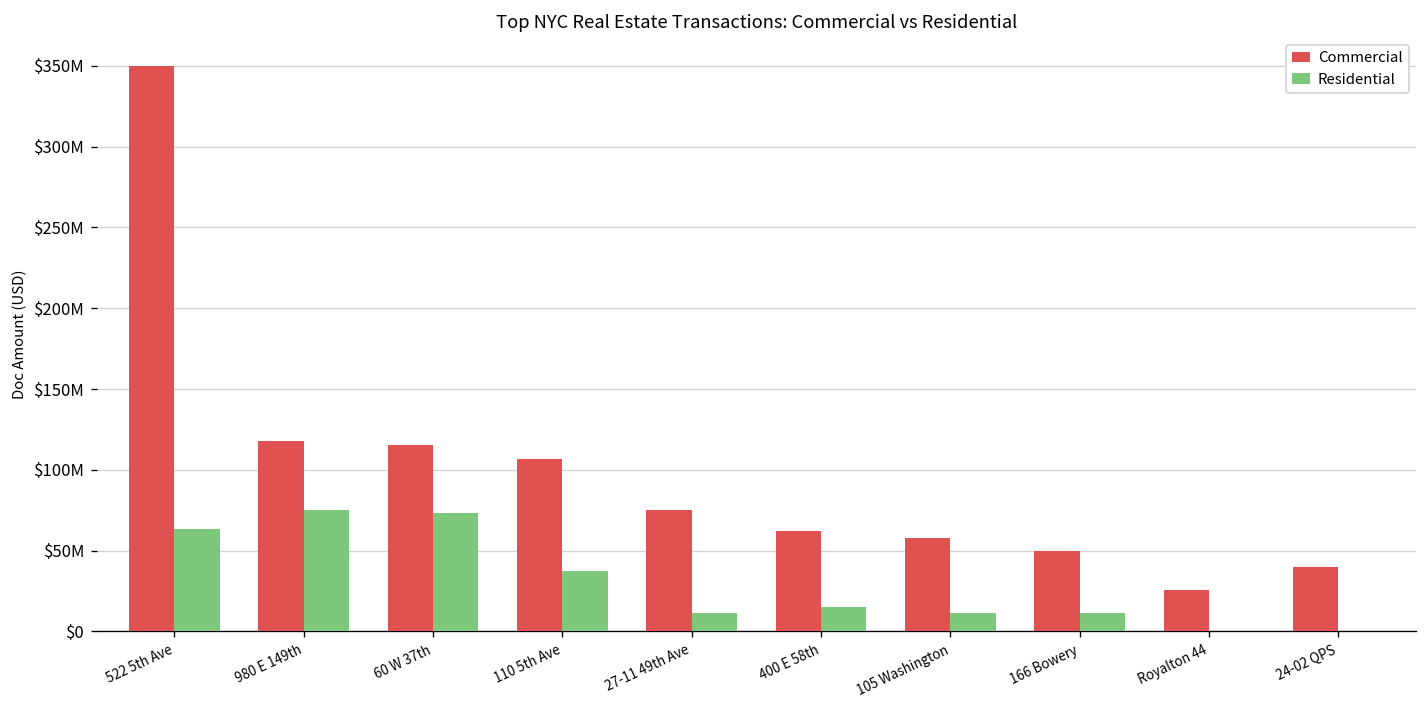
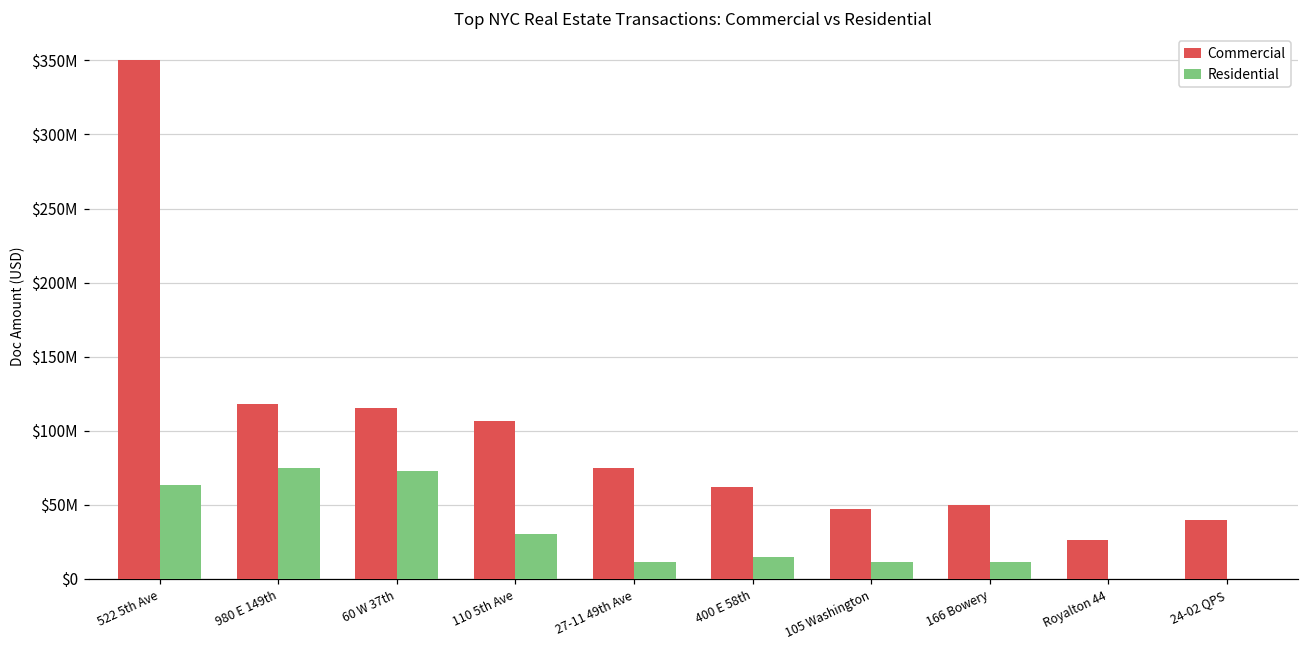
  {
    "Commercial": {
      "522 5th Ave": "$350000000",
      "980 E 149th": "$118000000",
      "60 W 37th": "$115000000",
      "110 5th Ave": "$107000000",
      "27-11 49th Ave": "$75000000",
      "400 E 58th": "$62000000",
-     "105 Washington": "$58000000",
+     "105 Washington": "$47000000",
      "166 Bowery": "$50000000",
      "Royalton 44": "$26000000",
      "24-02 QPS": "$40000000"
    },
    "Residential": {
      "522 5th Ave": "$63000000",
      "980 E 149th": "$75000000",
      "60 W 37th": "$73000000",
-     "110 5th Ave": "$37000000",
+     "110 5th Ave": "$30000000",
      "27-11 49th Ave": "$12000000",
      "400 E 58th": "$15000000",
      "105 Washington": "$11000000",
      "166 Bowery": "$11000000",
      "Royalton 44": "$0",
      "24-02 QPS": "$0"
    }
  }
